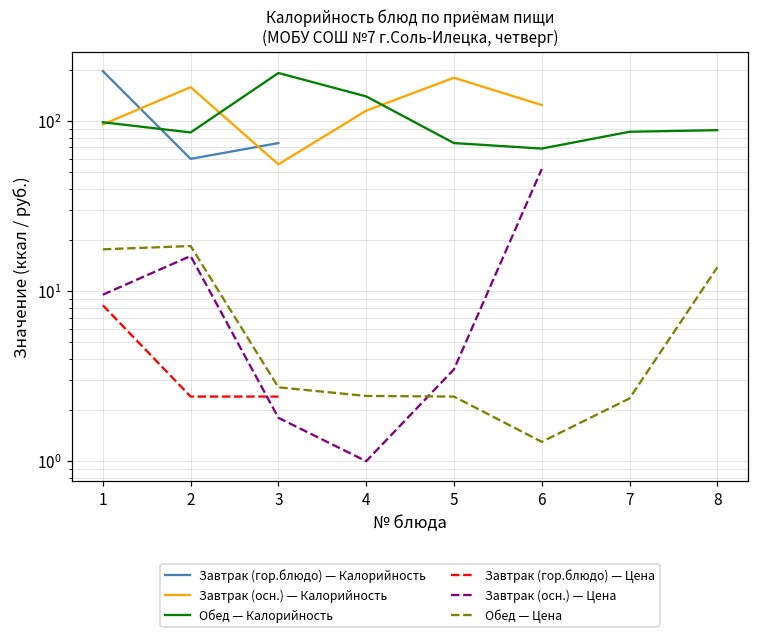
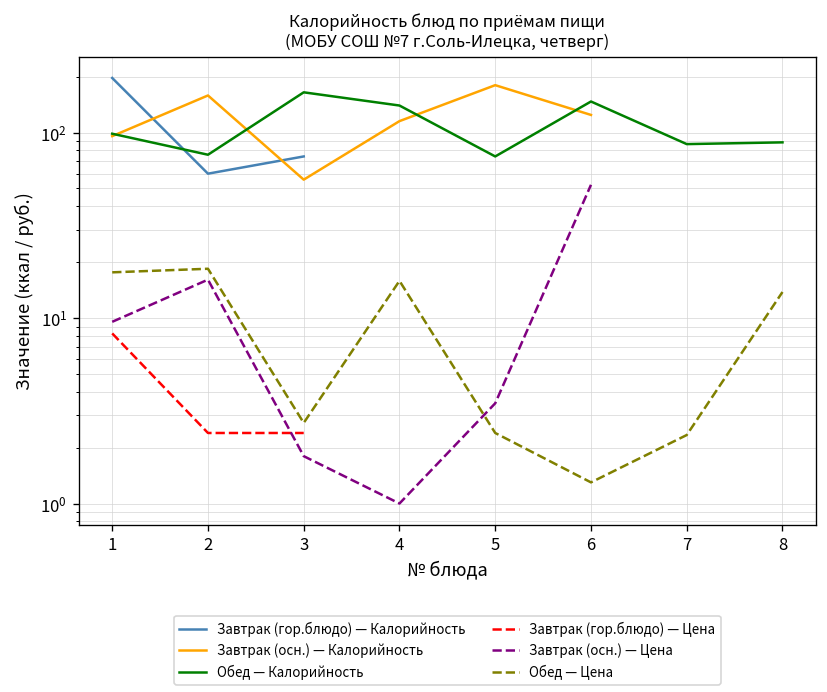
  {
    "Завтрак (гор.блюдо) — Калорийность": {
      "1": 200,
      "2": 60,
      "3": 70
    },
    "Завтрак (осн.) — Калорийность": {
      "2": 160,
      "3": 56,
      "4": 120,
      "5": 180,
      "6": 120
    },
    "Обед — Калорийность": {
-     "2": 90,
-     "3": 190,
+     "2": 80,
+     "3": 160,
      "4": 140,
      "5": 70,
-     "6": 70,
+     "6": 150,
      "7": 90,
      "8": 90
    },
    "Завтрак (гор.блюдо) — Цена": {
      "1": 8,
      "2": 2.4,
      "3": 2.4
    },
    "Завтрак (осн.) — Цена": {
      "1": 10,
      "2": 16,
      "3": 1.8,
      "4": 1.0,
      "5": 3.5,
      "6": 52
    },
    "Обед — Цена": {
      "1": 18,
      "2": 18,
      "3": 2.7,
-     "4": 2.4,
+     "4": 16,
      "5": 2.4,
      "6": 1.3,
      "7": 2.3,
      "8": 14
    }
  }
